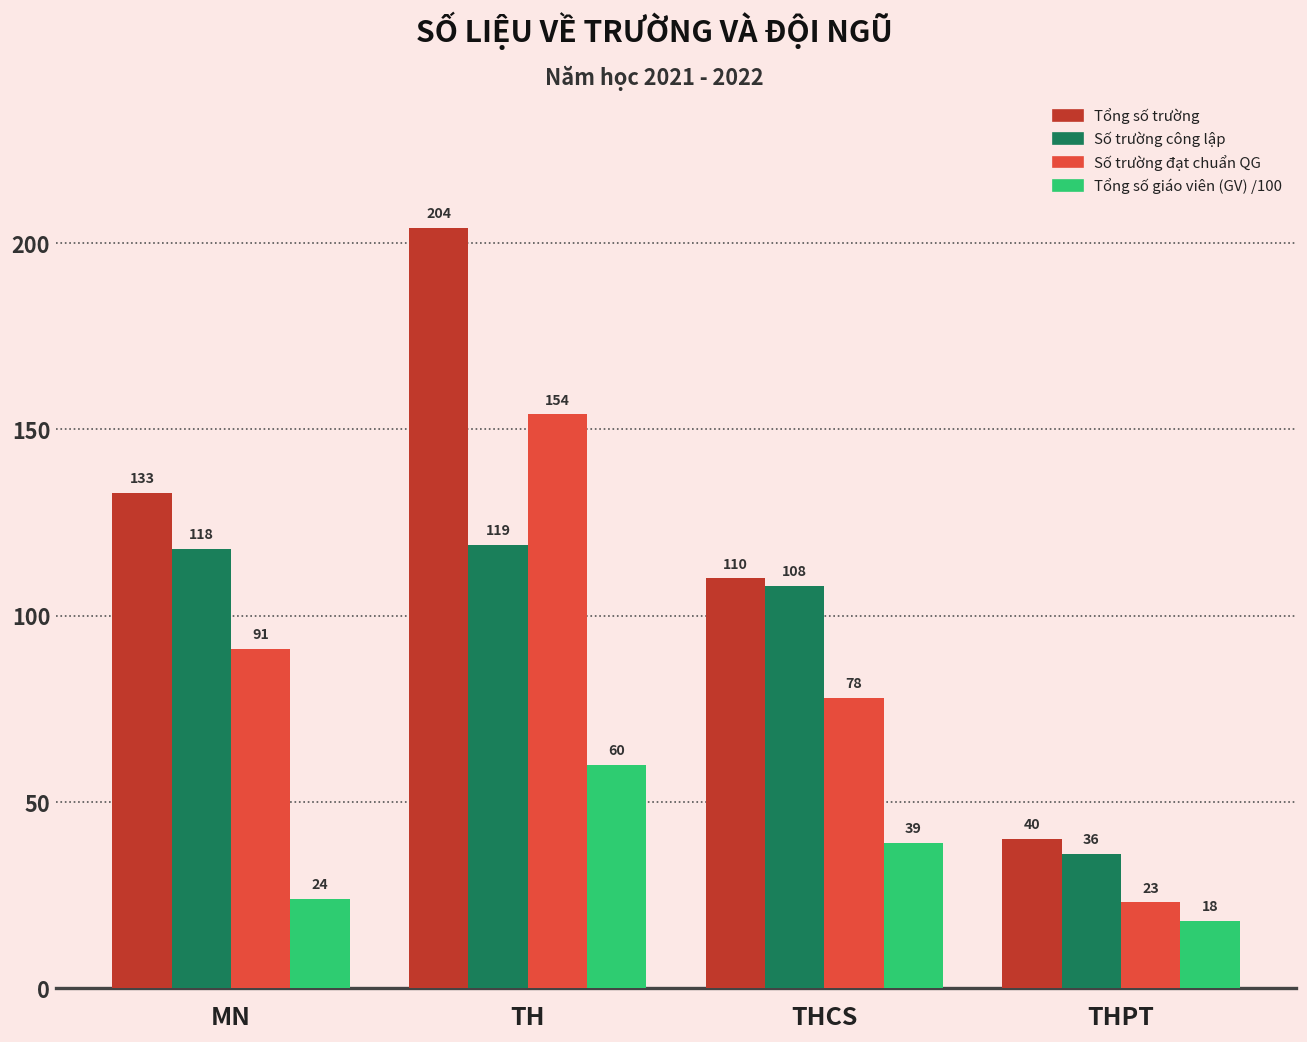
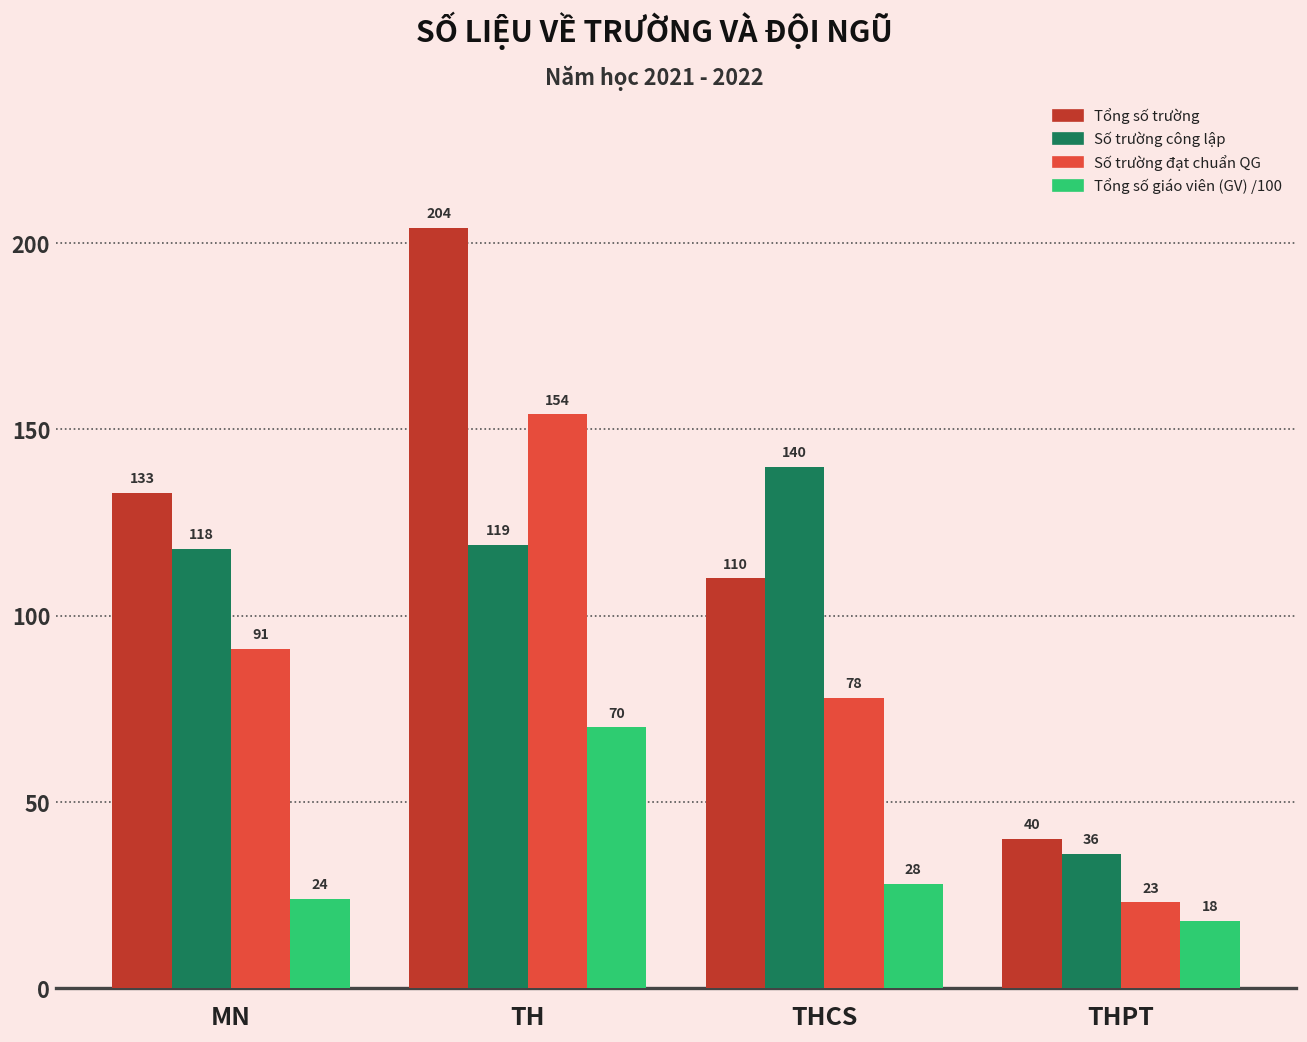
  {
    "Số trường công lập": {
      "MN": 118,
      "TH": 119,
-     "THCS": 108,
+     "THCS": 140,
      "THPT": 36
    },
    "Tổng số giáo viên (GV) /100": {
      "MN": 24,
-     "TH": 60,
-     "THCS": 39,
+     "TH": 70,
+     "THCS": 28,
      "THPT": 18
    }
  }
